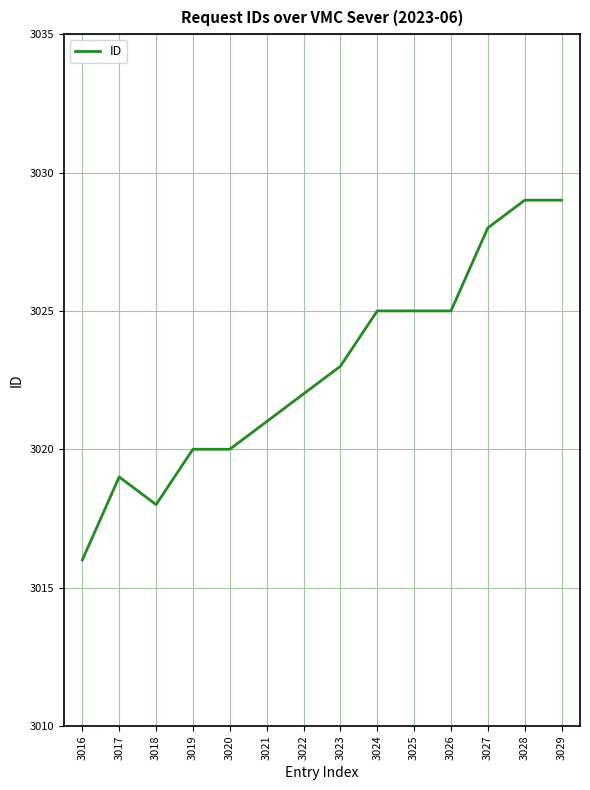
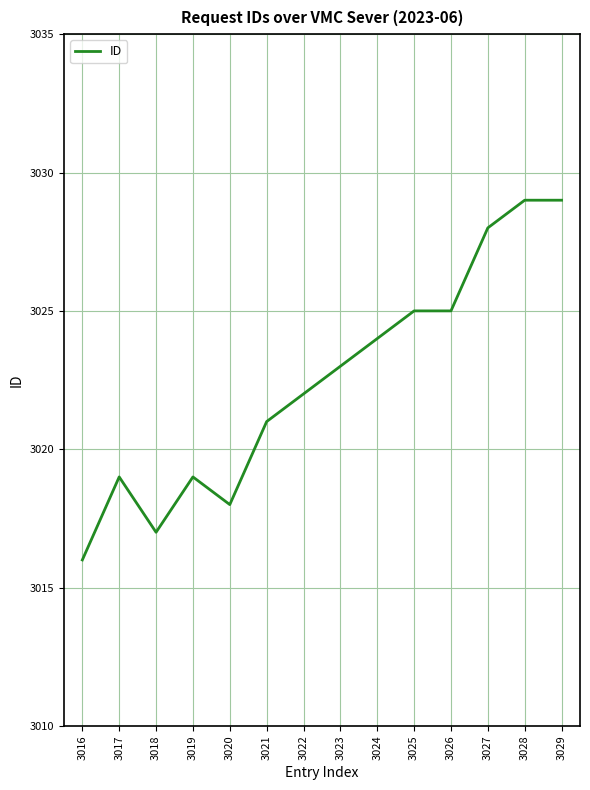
  {
    "3016": 3016,
    "3017": 3019,
-   "3018": 3018,
-   "3019": 3020,
-   "3020": 3020,
+   "3018": 3017,
+   "3019": 3019,
+   "3020": 3018,
    "3021": 3021,
    "3022": 3022,
    "3023": 3023,
-   "3024": 3025,
+   "3024": 3024,
    "3025": 3025,
    "3026": 3025,
    "3027": 3028,
    "3028": 3029,
    "3029": 3029
  }
